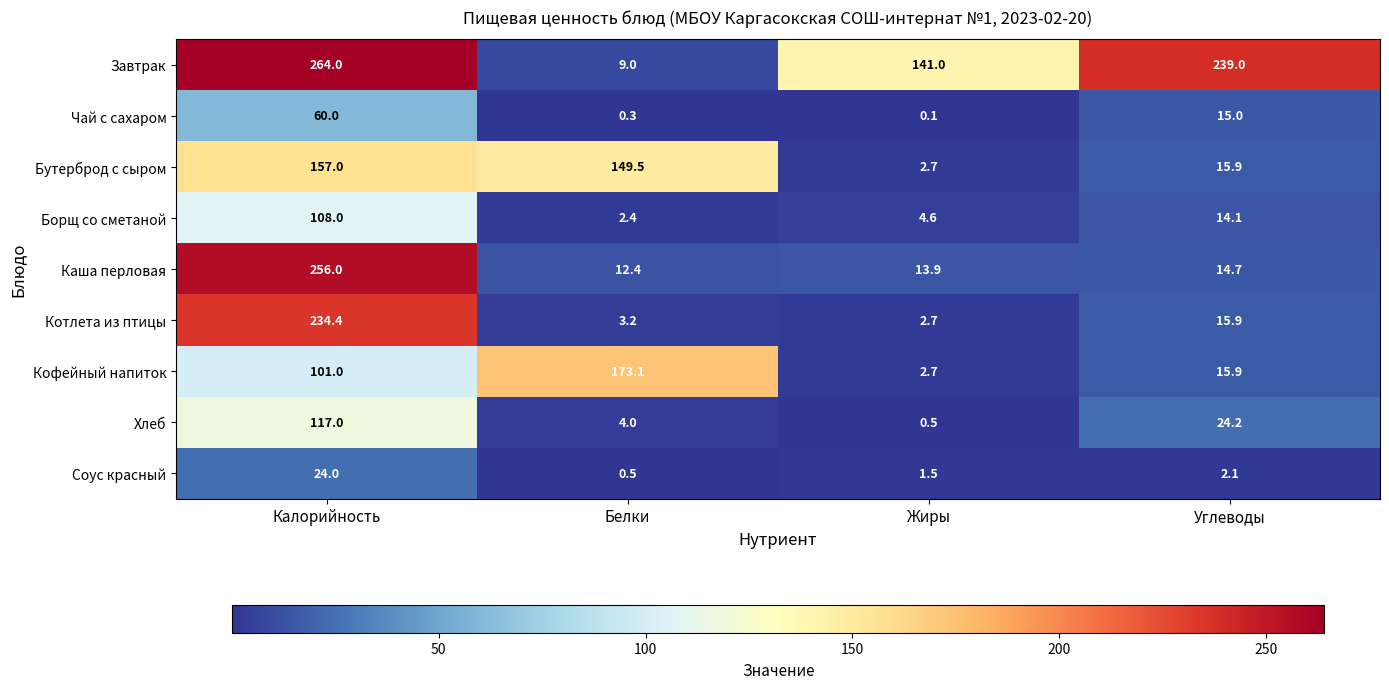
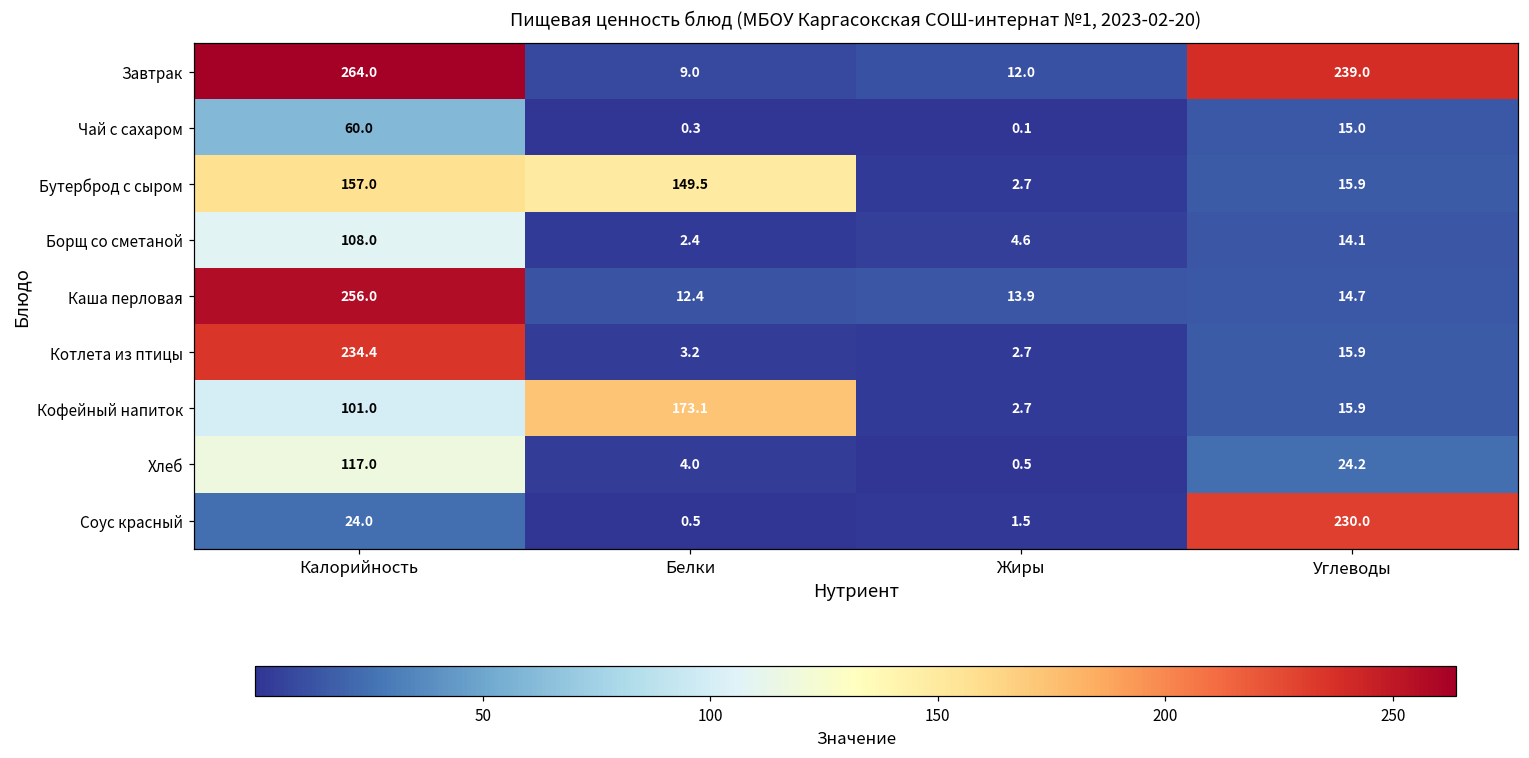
  {
    "Завтрак": {
      "Калорийность": 264.0,
      "Белки": 9.0,
-     "Жиры": 141.0,
+     "Жиры": 12.0,
      "Углеводы": 239.0
    },
    "Чай с сахаром": {
      "Калорийность": 60.0,
      "Белки": 0.3,
      "Жиры": 0.1,
      "Углеводы": 15.0
    },
    "Бутерброд с сыром": {
      "Калорийность": 157.0,
      "Белки": 149.5,
      "Жиры": 2.7,
      "Углеводы": 15.9
    },
    "Борщ со сметаной": {
      "Калорийность": 108.0,
      "Белки": 2.4,
      "Жиры": 4.6,
      "Углеводы": 14.1
    },
    "Каша перловая": {
      "Калорийность": 256.0,
      "Белки": 12.4,
      "Жиры": 13.9,
      "Углеводы": 14.7
    },
    "Котлета из птицы": {
      "Калорийность": 234.4,
      "Белки": 3.2,
      "Жиры": 2.7,
      "Углеводы": 15.9
    },
    "Кофейный напиток": {
      "Калорийность": 101.0,
      "Белки": 173.1,
      "Жиры": 2.7,
      "Углеводы": 15.9
    },
    "Хлеб": {
      "Калорийность": 117.0,
      "Белки": 4.0,
      "Жиры": 0.5,
      "Углеводы": 24.2
    },
    "Соус красный": {
      "Калорийность": 24.0,
      "Белки": 0.5,
      "Жиры": 1.5,
-     "Углеводы": 2.1
+     "Углеводы": 230.0
    }
  }
